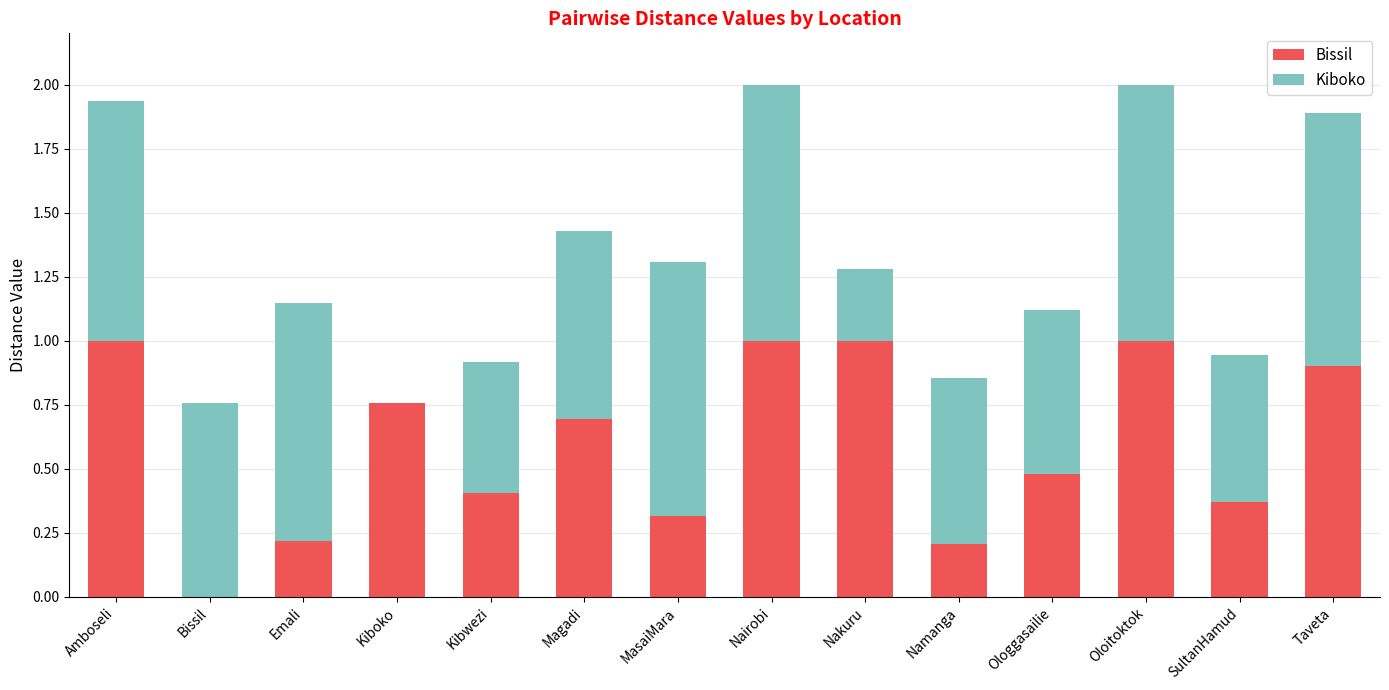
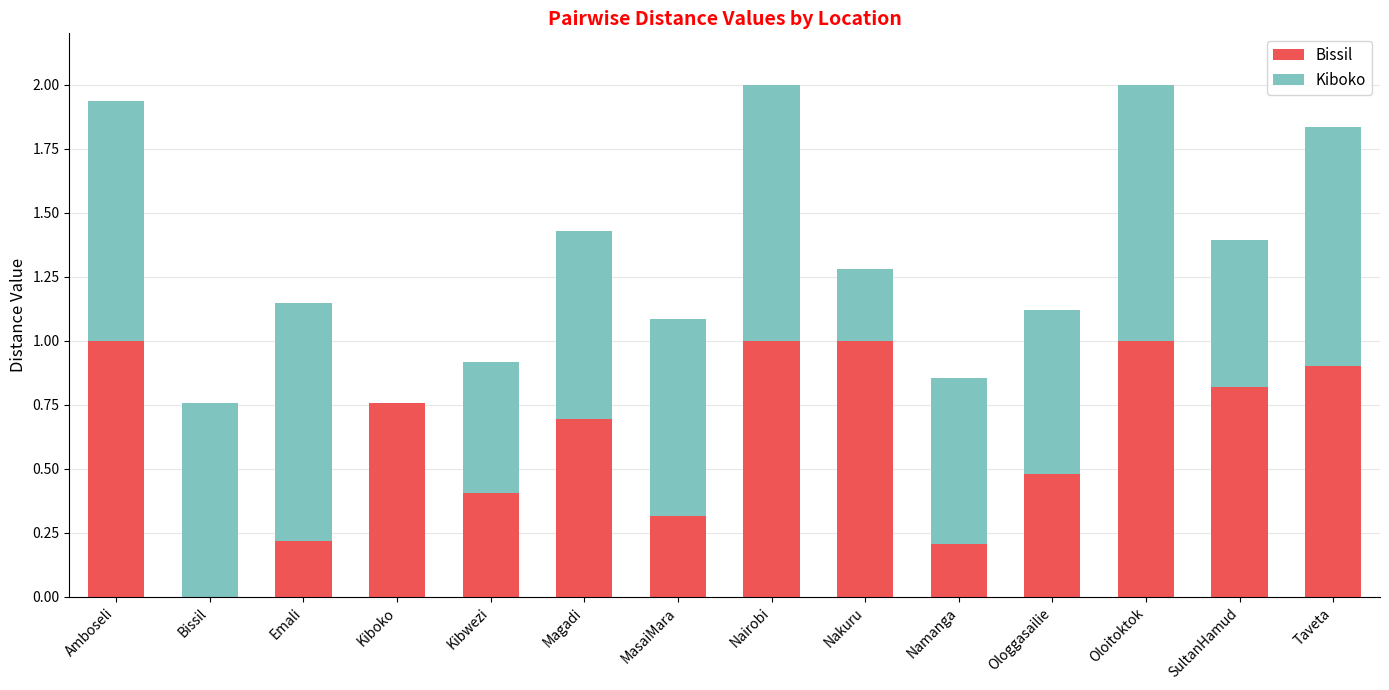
  {
    "Bissil": {
      "Amboseli": 1.00,
      "Bissil": 0.00,
      "Emali": 0.22,
      "Kiboko": 0.76,
      "Kibwezi": 0.41,
      "Magadi": 0.70,
      "MasaiMara": 0.31,
      "Nairobi": 1.00,
      "Nakuru": 1.00,
      "Namanga": 0.21,
      "Ologgasailie": 0.48,
      "Oloitoktok": 1.00,
-     "SultanHamud": 0.37,
+     "SultanHamud": 0.82,
      "Taveta": 0.90
    },
    "Kiboko": {
      "Amboseli": 0.94,
      "Bissil": 0.76,
      "Emali": 0.93,
      "Kiboko": 0.00,
      "Kibwezi": 0.51,
      "Magadi": 0.73,
-     "MasaiMara": 0.99,
+     "MasaiMara": 0.77,
      "Nairobi": 1.00,
      "Nakuru": 0.28,
      "Namanga": 0.65,
      "Ologgasailie": 0.64,
      "Oloitoktok": 1.00,
      "SultanHamud": 0.58,
-     "Taveta": 0.99
+     "Taveta": 0.94
    }
  }
